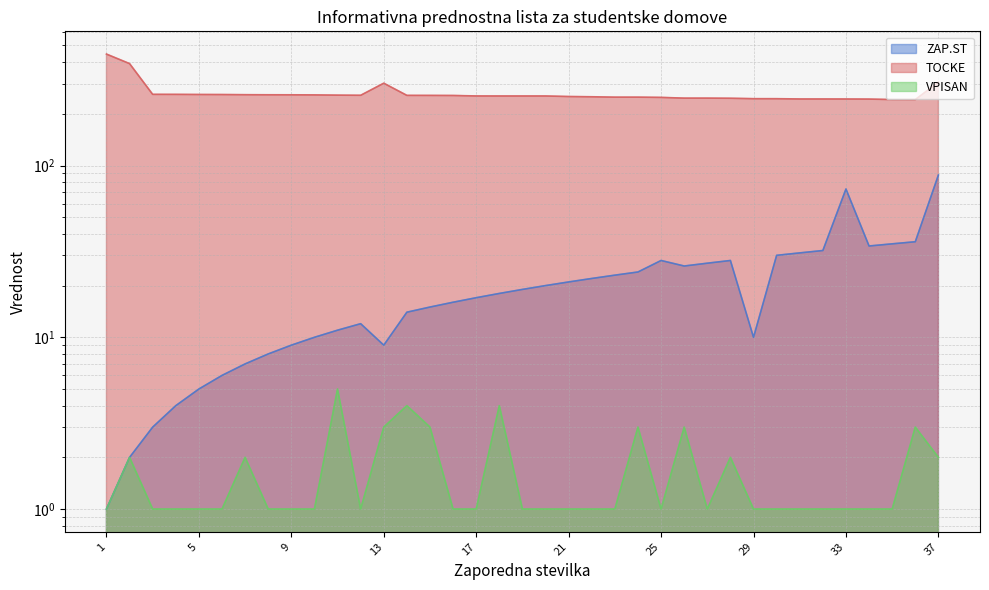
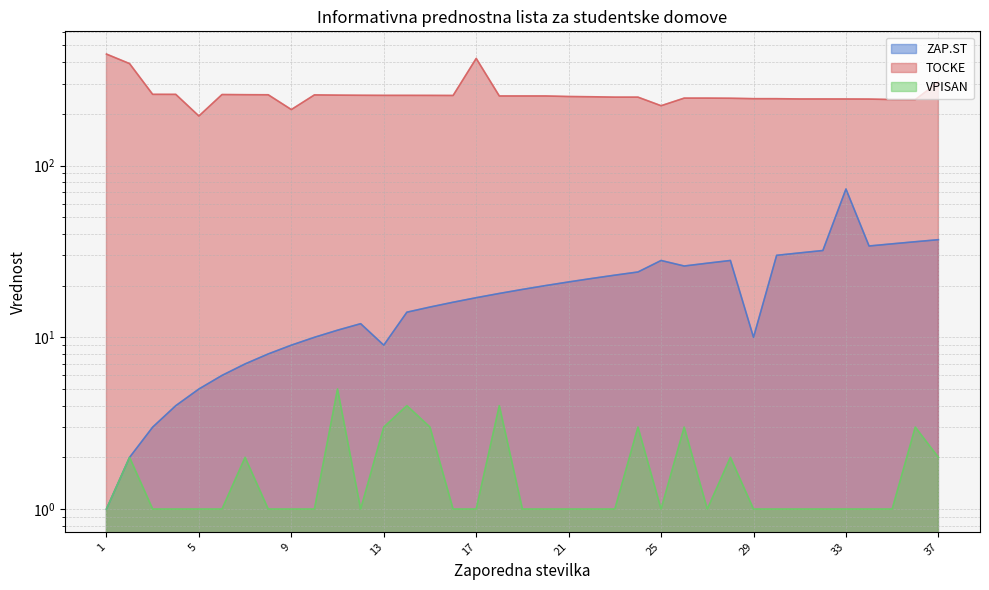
  {
    "ZAP.ST": {
      "5": 5,
      "9": 9,
      "13": 9,
      "17": 17,
      "21": 21,
      "25": 28,
      "29": 10,
      "33": 73,
-     "37": 90
+     "37": 37
    },
    "TOCKE": {
      "1": 450,
-     "5": 260,
-     "9": 260,
-     "13": 300,
-     "17": 250,
+     "5": 190,
+     "9": 210,
+     "13": 260,
+     "17": 420,
      "21": 250,
-     "25": 250,
+     "25": 220,
      "29": 240,
      "33": 240
    },
    "VPISAN": {
      "5": 1,
      "9": 1,
      "13": 3,
      "17": 1,
      "21": 1,
      "25": 1,
      "29": 1,
      "33": 1,
      "37": 2
    }
  }
